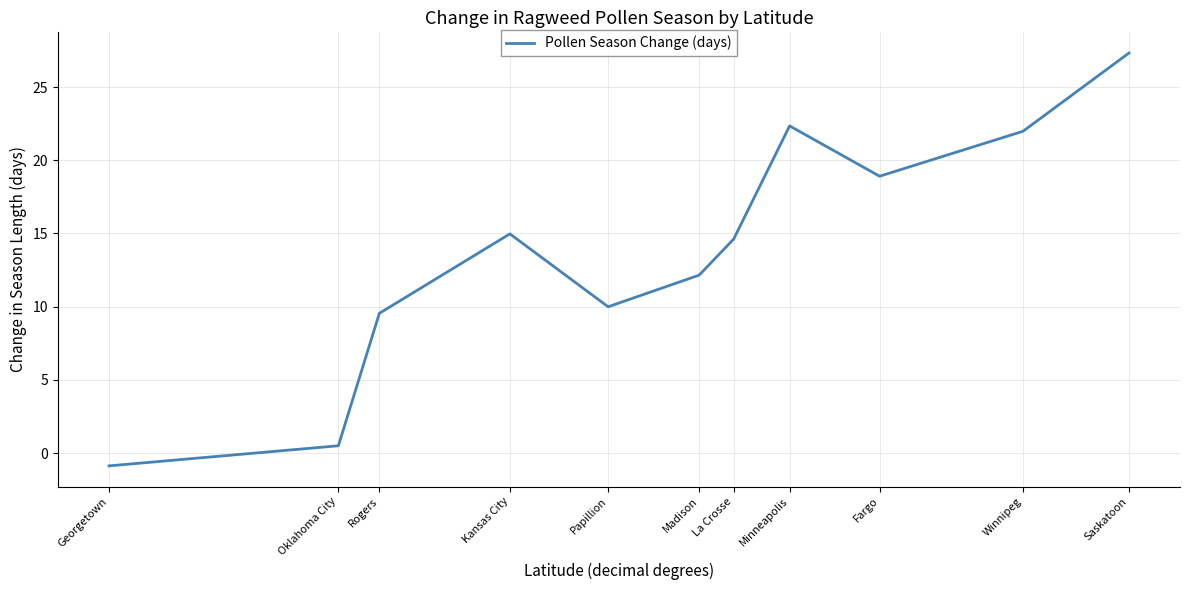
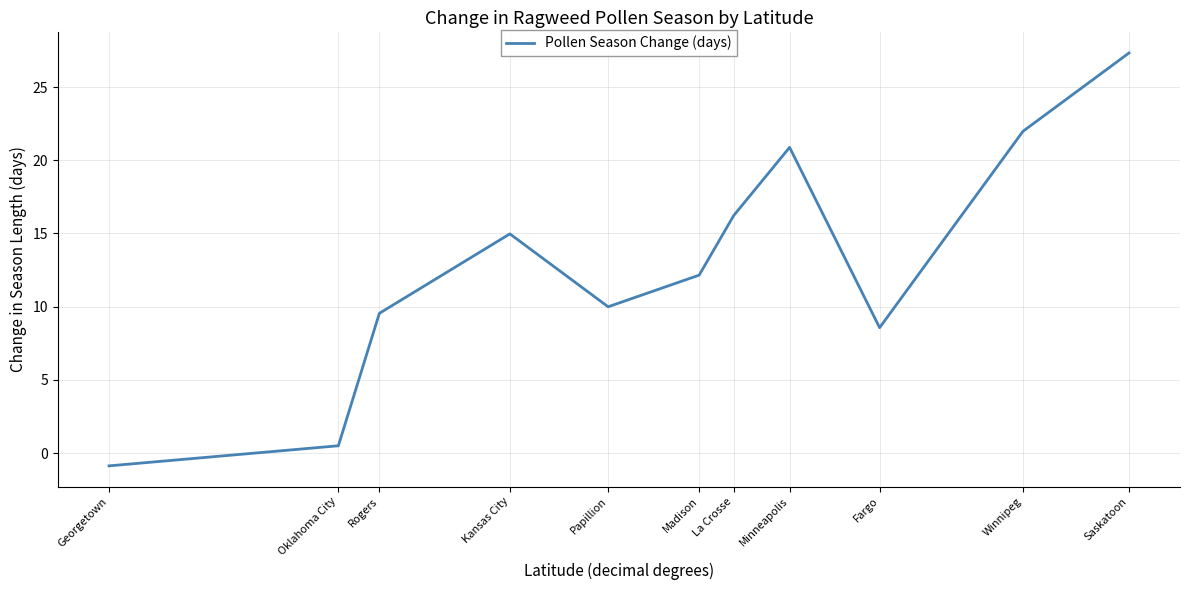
  {
    "Georgetown": -0.9,
    "Oklahoma City": 0.5,
    "Rogers": 9.6,
    "Kansas City": 15.0,
    "Papillion": 10.0,
    "Madison": 12.2,
-   "La Crosse": 14.6,
-   "Minneapolis": 22.3,
-   "Fargo": 18.9,
+   "La Crosse": 16.2,
+   "Minneapolis": 20.9,
+   "Fargo": 8.6,
    "Winnipeg": 22.0,
    "Saskatoon": 27.3
  }
